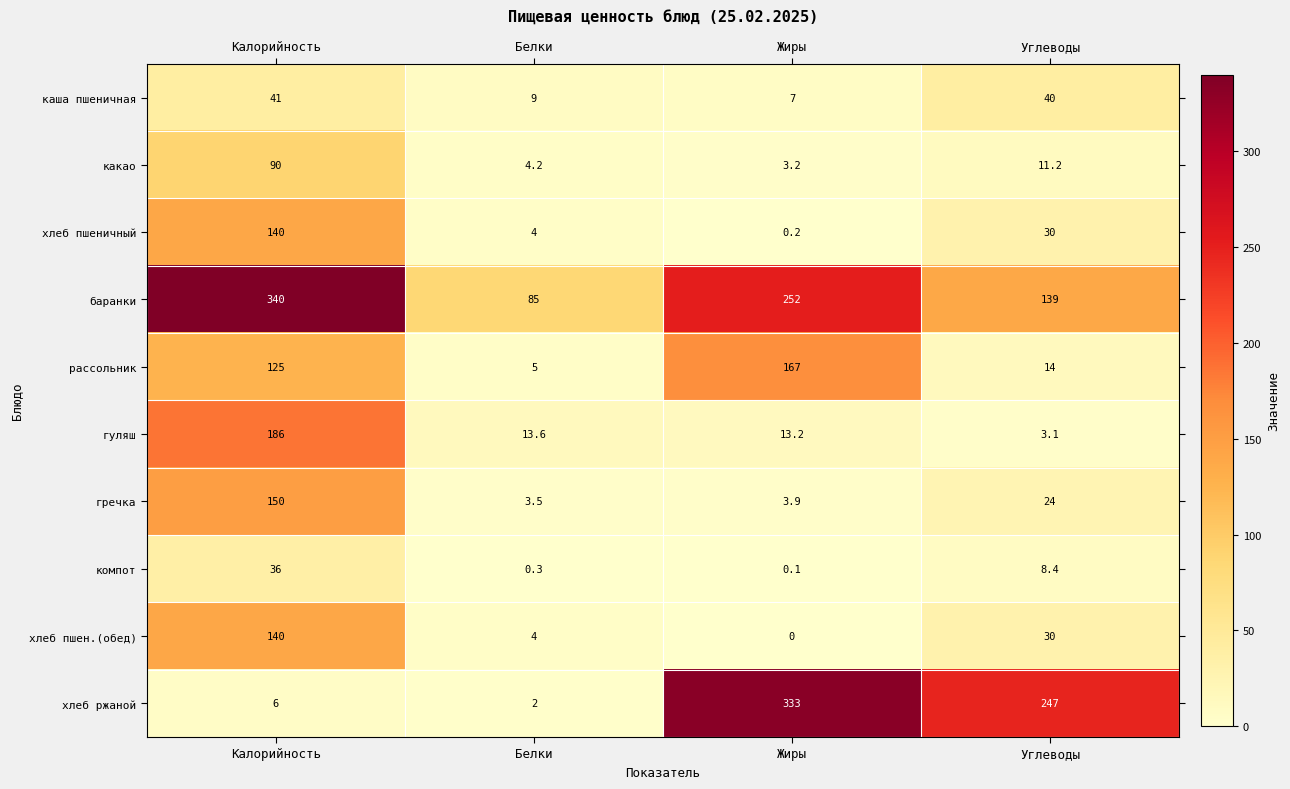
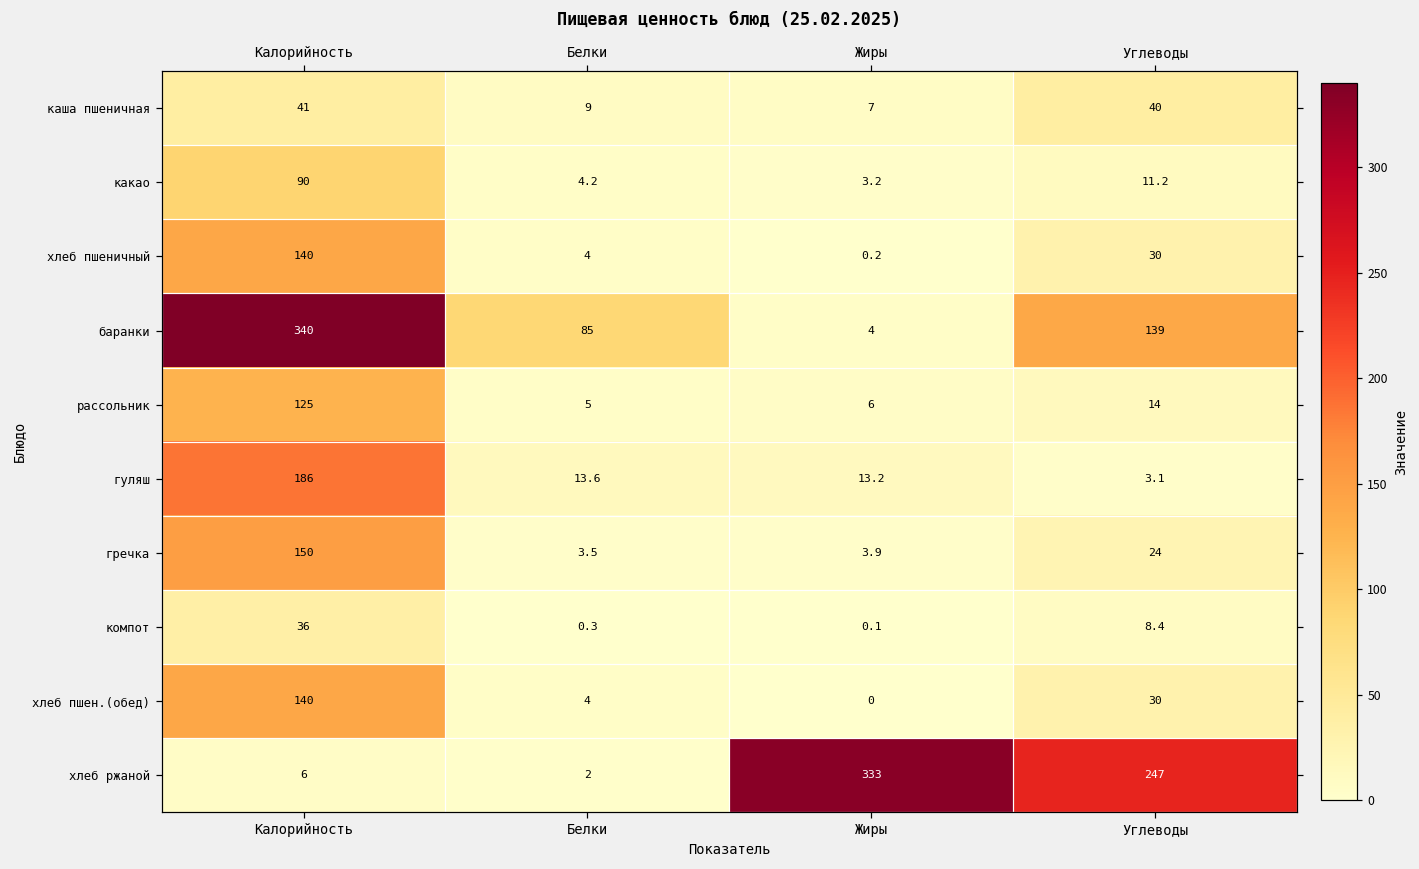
  {
    "каша пшеничная": {
      "Калорийность": 41,
      "Белки": 9,
      "Жиры": 7,
      "Углеводы": 40
    },
    "какао": {
      "Калорийность": 90,
      "Белки": 4.2,
      "Жиры": 3.2,
      "Углеводы": 11.2
    },
    "хлеб пшеничный": {
      "Калорийность": 140,
      "Белки": 4,
      "Жиры": 0.2,
      "Углеводы": 30
    },
    "баранки": {
      "Калорийность": 340,
      "Белки": 85,
-     "Жиры": 252,
+     "Жиры": 4,
      "Углеводы": 139
    },
    "рассольник": {
      "Калорийность": 125,
      "Белки": 5,
-     "Жиры": 167,
+     "Жиры": 6,
      "Углеводы": 14
    },
    "гуляш": {
      "Калорийность": 186,
      "Белки": 13.6,
      "Жиры": 13.2,
      "Углеводы": 3.1
    },
    "гречка": {
      "Калорийность": 150,
      "Белки": 3.5,
      "Жиры": 3.9,
      "Углеводы": 24
    },
    "компот": {
      "Калорийность": 36,
      "Белки": 0.3,
      "Жиры": 0.1,
      "Углеводы": 8.4
    },
    "хлеб пшен.(обед)": {
      "Калорийность": 140,
      "Белки": 4,
      "Жиры": 0,
      "Углеводы": 30
    },
    "хлеб ржаной": {
      "Калорийность": 6,
      "Белки": 2,
      "Жиры": 333,
      "Углеводы": 247
    }
  }
